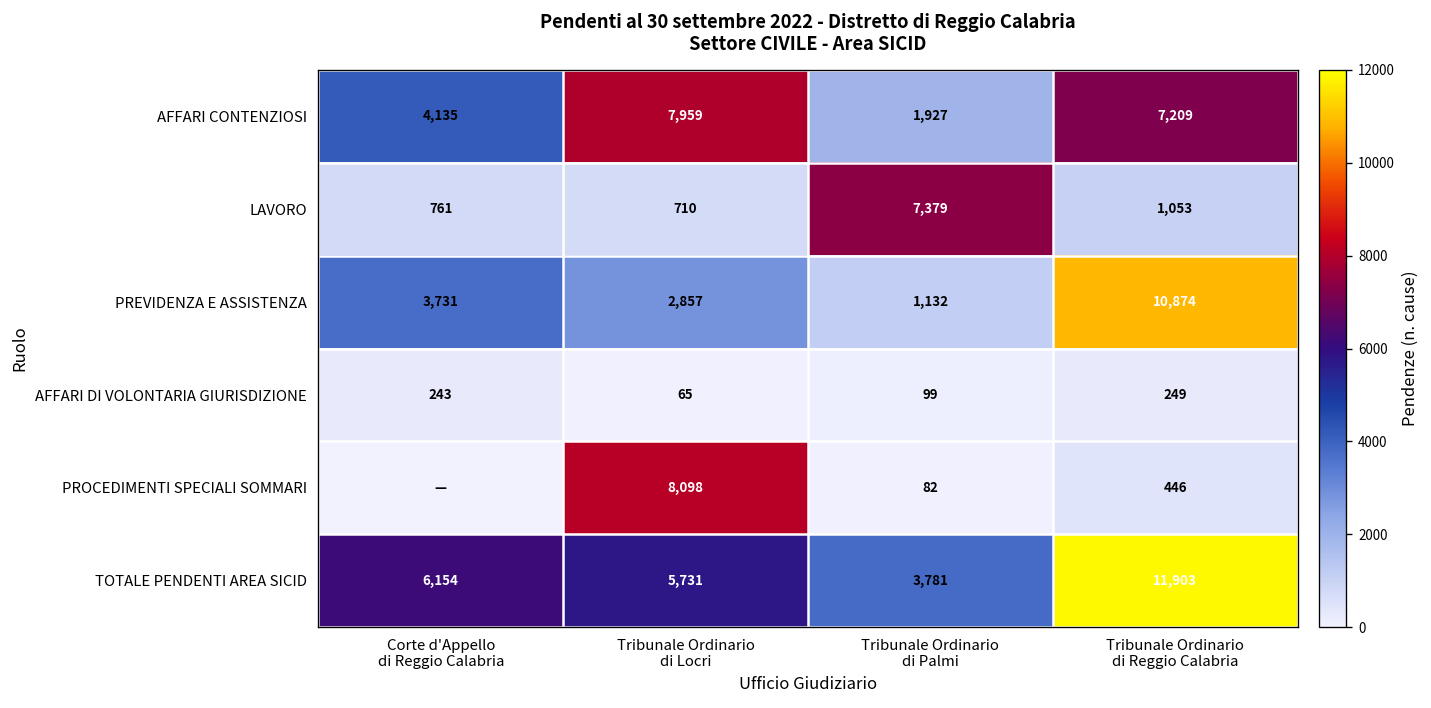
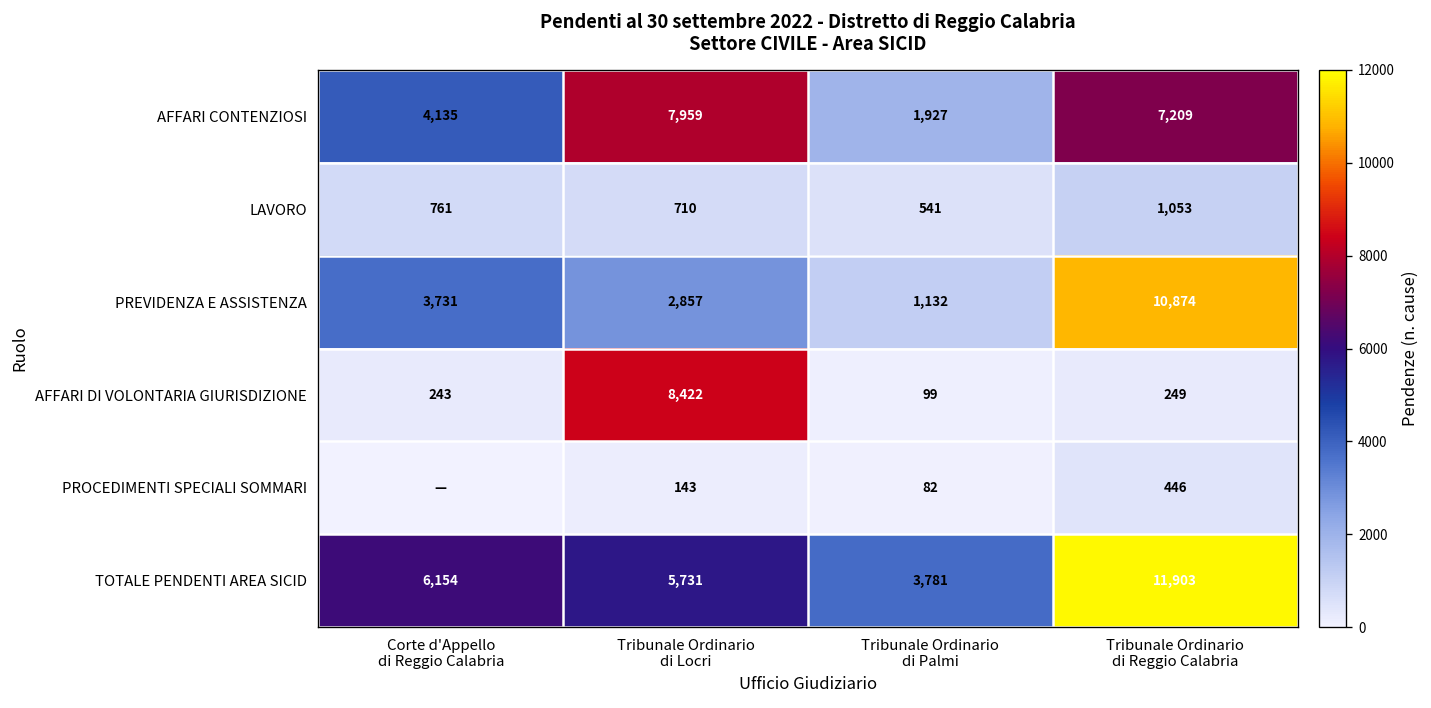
  {
    "AFFARI CONTENZIOSI": {
      "Corte d'Appello di Reggio Calabria": "4,135",
      "Tribunale Ordinario di Locri": "7,959",
      "Tribunale Ordinario di Palmi": "1,927",
      "Tribunale Ordinario di Reggio Calabria": "7,209"
    },
    "LAVORO": {
      "Corte d'Appello di Reggio Calabria": "761",
      "Tribunale Ordinario di Locri": "710",
-     "Tribunale Ordinario di Palmi": "7,379",
+     "Tribunale Ordinario di Palmi": "541",
      "Tribunale Ordinario di Reggio Calabria": "1,053"
    },
    "PREVIDENZA E ASSISTENZA": {
      "Corte d'Appello di Reggio Calabria": "3,731",
      "Tribunale Ordinario di Locri": "2,857",
      "Tribunale Ordinario di Palmi": "1,132",
      "Tribunale Ordinario di Reggio Calabria": "10,874"
    },
    "AFFARI DI VOLONTARIA GIURISDIZIONE": {
      "Corte d'Appello di Reggio Calabria": "243",
-     "Tribunale Ordinario di Locri": "65",
+     "Tribunale Ordinario di Locri": "8,422",
      "Tribunale Ordinario di Palmi": "99",
      "Tribunale Ordinario di Reggio Calabria": "249"
    },
    "PROCEDIMENTI SPECIALI SOMMARI": {
-     "Tribunale Ordinario di Locri": "8,098",
+     "Tribunale Ordinario di Locri": "143",
      "Tribunale Ordinario di Palmi": "82",
      "Tribunale Ordinario di Reggio Calabria": "446"
    },
    "TOTALE PENDENTI AREA SICID": {
      "Corte d'Appello di Reggio Calabria": "6,154",
      "Tribunale Ordinario di Locri": "5,731",
      "Tribunale Ordinario di Palmi": "3,781",
      "Tribunale Ordinario di Reggio Calabria": "11,903"
    }
  }
